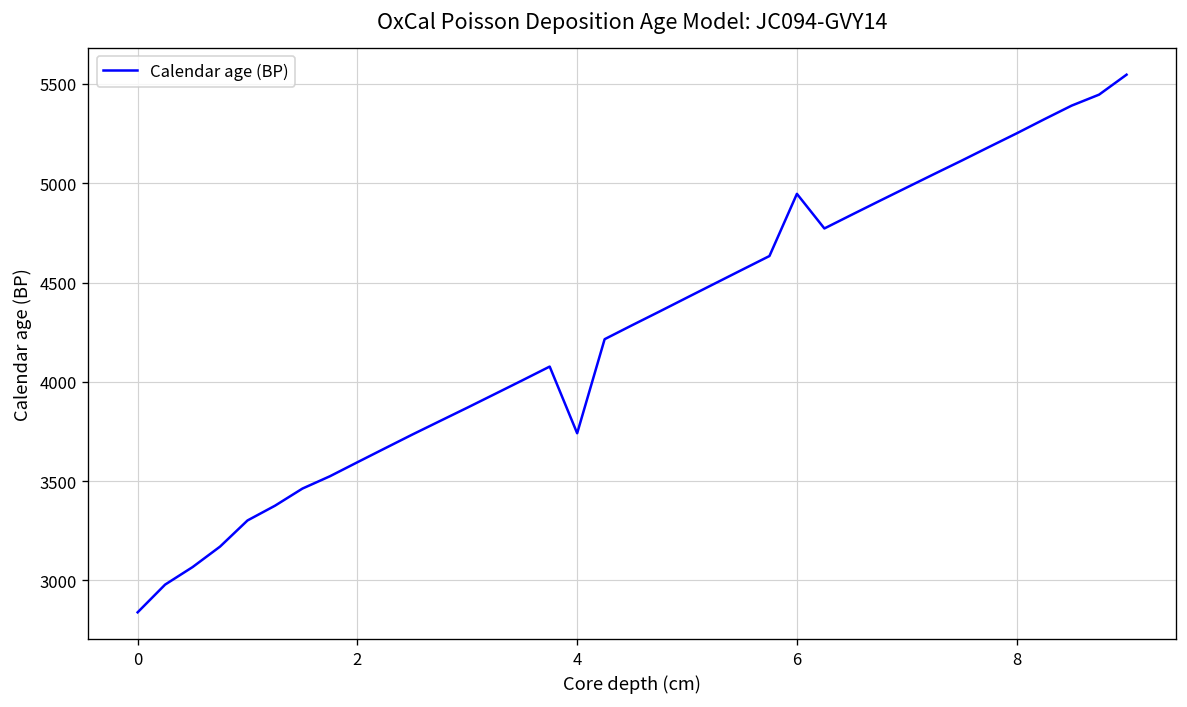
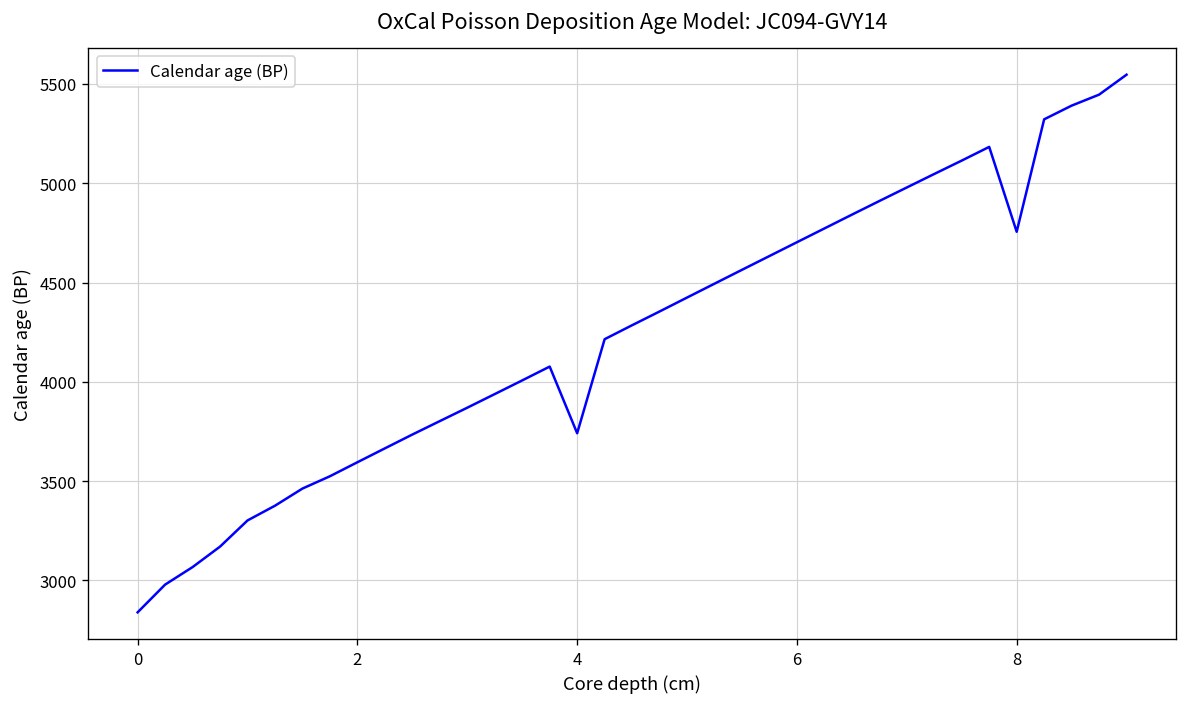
  {
    "0": 2840,
    "2": 3600,
    "4": 3740,
-   "6": 4950,
-   "8": 5250
+   "6": 4700,
+   "8": 4760
  }
